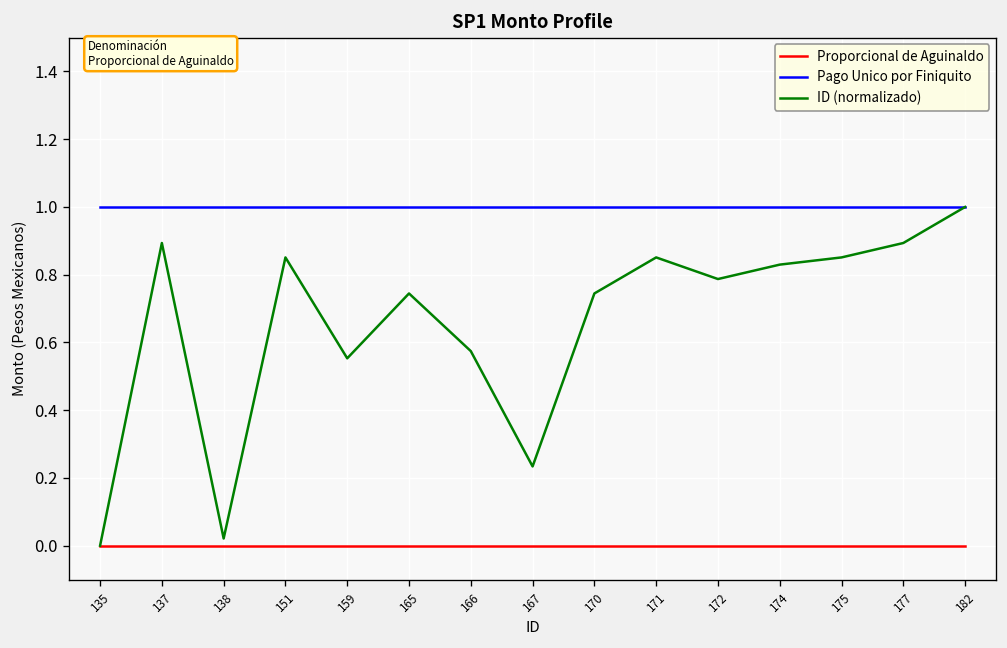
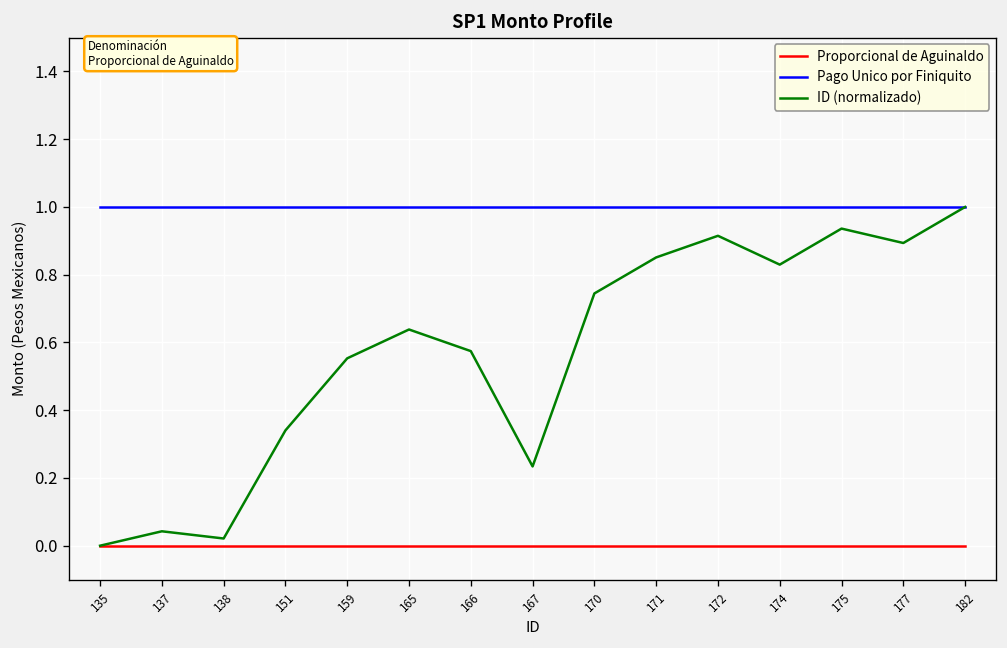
  {
    "Proporcional de Aguinaldo": {
      "137": 0.00,
      "138": 0.00,
      "151": 0.00,
      "159": 0.00,
      "165": 0.00,
      "166": 0.00,
      "167": 0.00,
      "170": 0.00,
      "171": 0.00,
      "172": 0.00,
      "174": 0.00,
      "175": 0.00,
      "177": 0.00,
      "182": 0.00
    },
    "Pago Unico por Finiquito": {
      "135": 1.00,
      "137": 1.00,
      "138": 1.00,
      "151": 1.00,
      "159": 1.00,
      "165": 1.00,
      "166": 1.00,
      "167": 1.00,
      "170": 1.00,
      "171": 1.00,
      "172": 1.00,
      "174": 1.00,
      "175": 1.00,
      "177": 1.00
    },
    "ID (normalizado)": {
-     "137": 0.89,
+     "137": 0.04,
      "138": 0.02,
-     "151": 0.85,
+     "151": 0.34,
      "159": 0.55,
-     "165": 0.74,
+     "165": 0.64,
      "166": 0.57,
      "167": 0.23,
      "170": 0.74,
      "171": 0.85,
-     "172": 0.79,
+     "172": 0.91,
      "174": 0.83,
-     "175": 0.85,
+     "175": 0.94,
      "177": 0.89
    }
  }
